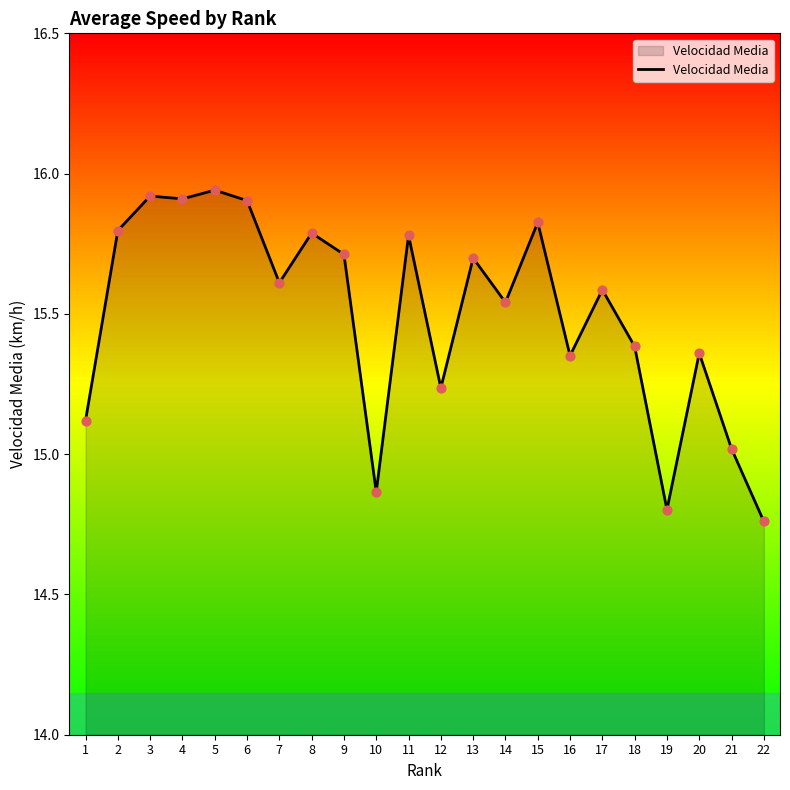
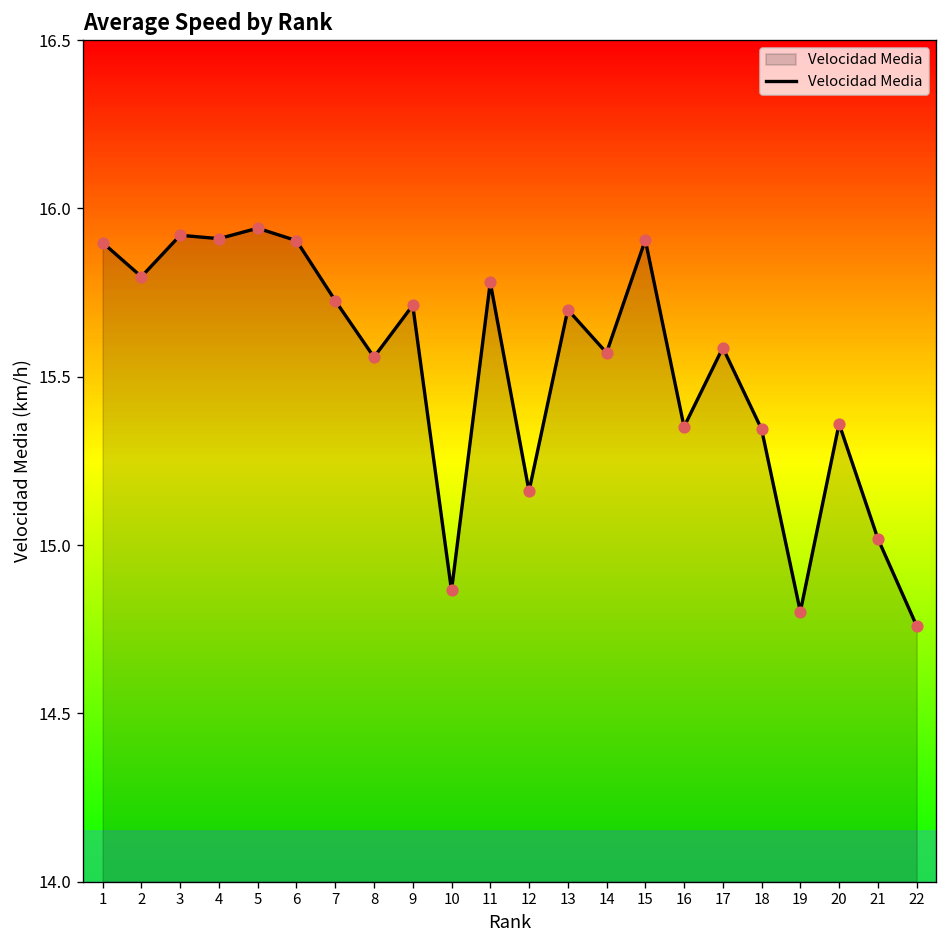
  {
-   "1": 15.12,
+   "1": 15.90,
    "2": 15.80,
    "3": 15.92,
    "4": 15.91,
    "5": 15.94,
    "6": 15.90,
-   "7": 15.61,
-   "8": 15.79,
+   "7": 15.73,
+   "8": 15.56,
    "9": 15.71,
    "10": 14.87,
    "11": 15.78,
-   "12": 15.24,
+   "12": 15.16,
    "13": 15.70,
-   "14": 15.54,
-   "15": 15.83,
+   "14": 15.57,
+   "15": 15.91,
    "16": 15.35,
    "17": 15.59,
-   "18": 15.38,
+   "18": 15.34,
    "19": 14.80,
    "20": 15.36,
    "21": 15.02,
    "22": 14.76
  }
